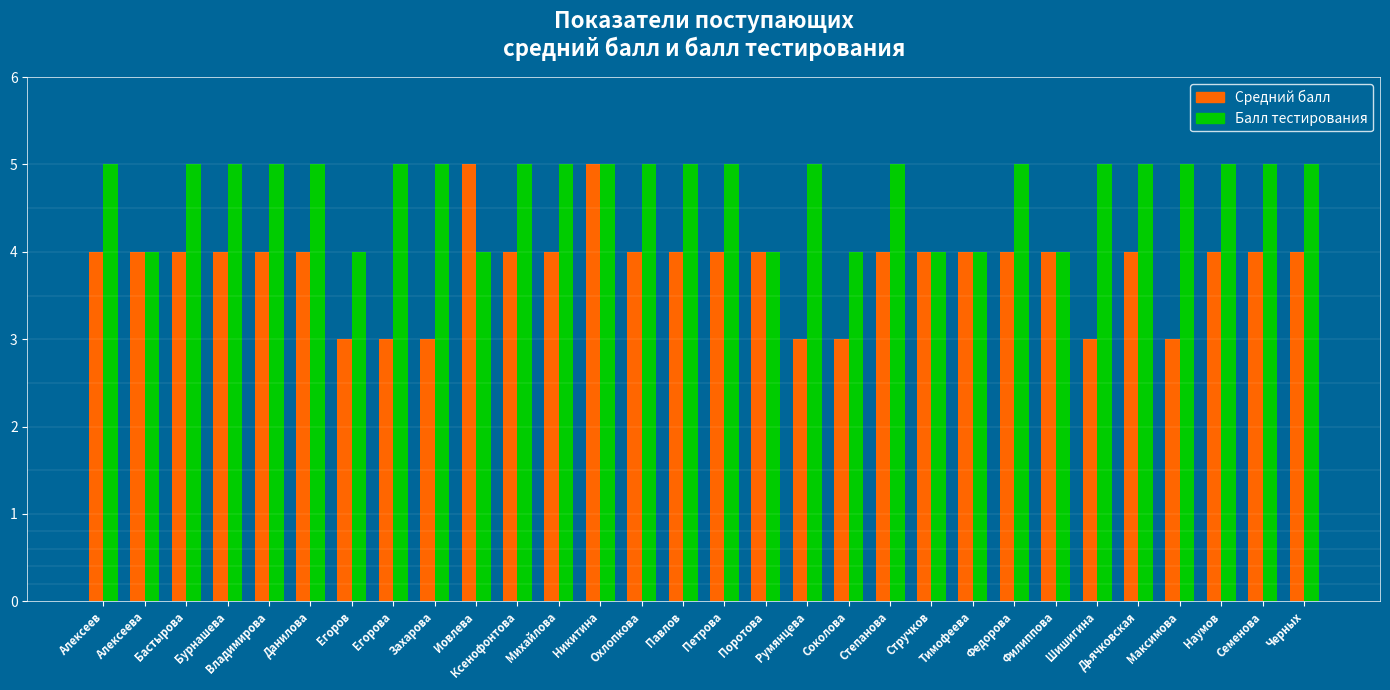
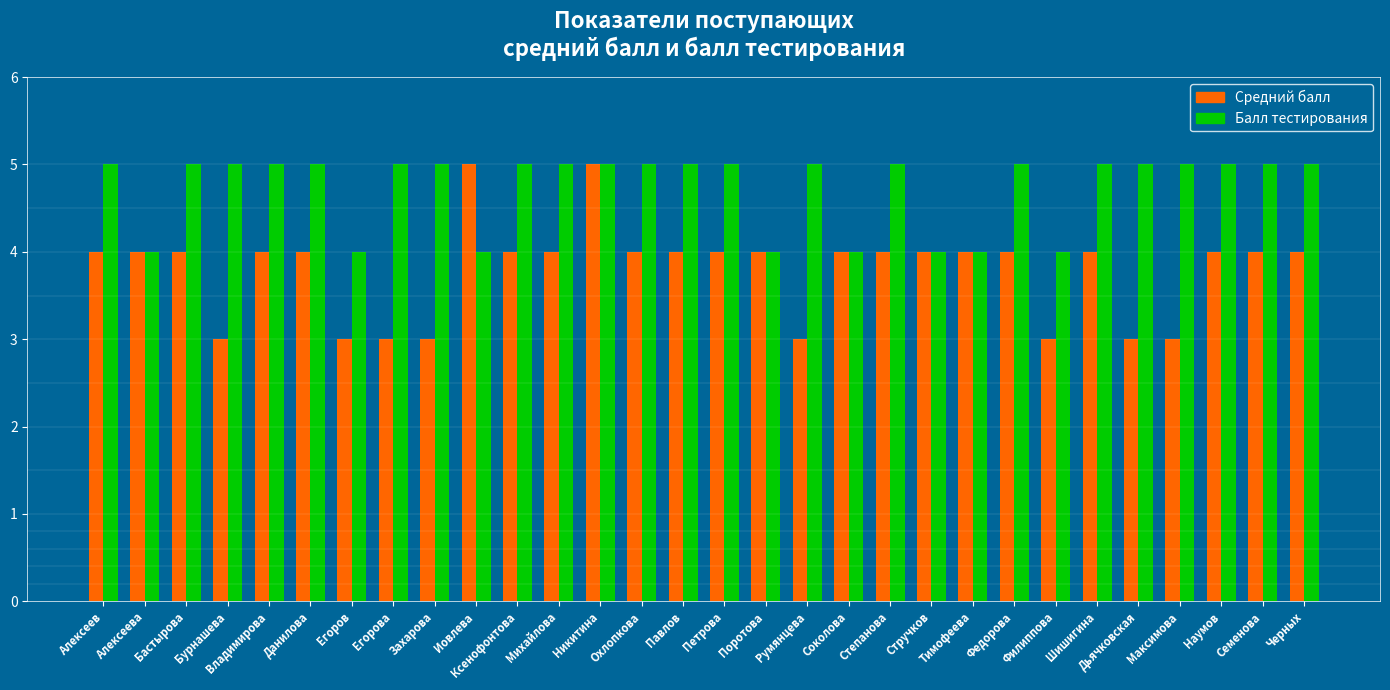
  {
    "Средний балл": {
      "Алексеев": 4,
      "Алексеева": 4,
      "Бастырова": 4,
-     "Бурнашева": 4,
+     "Бурнашева": 3,
      "Владимирова": 4,
      "Данилова": 4,
      "Егоров": 3,
      "Егорова": 3,
      "Захарова": 3,
      "Иовлева": 5,
      "Ксенофонтова": 4,
      "Михайлова": 4,
      "Никитина": 5,
      "Охлопкова": 4,
      "Павлов": 4,
      "Петрова": 4,
      "Поротова": 4,
      "Румянцева": 3,
-     "Соколова": 3,
+     "Соколова": 4,
      "Степанова": 4,
      "Стручков": 4,
      "Тимофеева": 4,
      "Федорова": 4,
-     "Филиппова": 4,
-     "Шишигина": 3,
-     "Дьячковская": 4,
+     "Филиппова": 3,
+     "Шишигина": 4,
+     "Дьячковская": 3,
      "Максимова": 3,
      "Наумов": 4,
      "Семенова": 4,
      "Черных": 4
    },
    "Балл тестирования": {
      "Алексеев": 5,
      "Алексеева": 4,
      "Бастырова": 5,
      "Бурнашева": 5,
      "Владимирова": 5,
      "Данилова": 5,
      "Егоров": 4,
      "Егорова": 5,
      "Захарова": 5,
      "Иовлева": 4,
      "Ксенофонтова": 5,
      "Михайлова": 5,
      "Никитина": 5,
      "Охлопкова": 5,
      "Павлов": 5,
      "Петрова": 5,
      "Поротова": 4,
      "Румянцева": 5,
      "Соколова": 4,
      "Степанова": 5,
      "Стручков": 4,
      "Тимофеева": 4,
      "Федорова": 5,
      "Филиппова": 4,
      "Шишигина": 5,
      "Дьячковская": 5,
      "Максимова": 5,
      "Наумов": 5,
      "Семенова": 5,
      "Черных": 5
    }
  }
